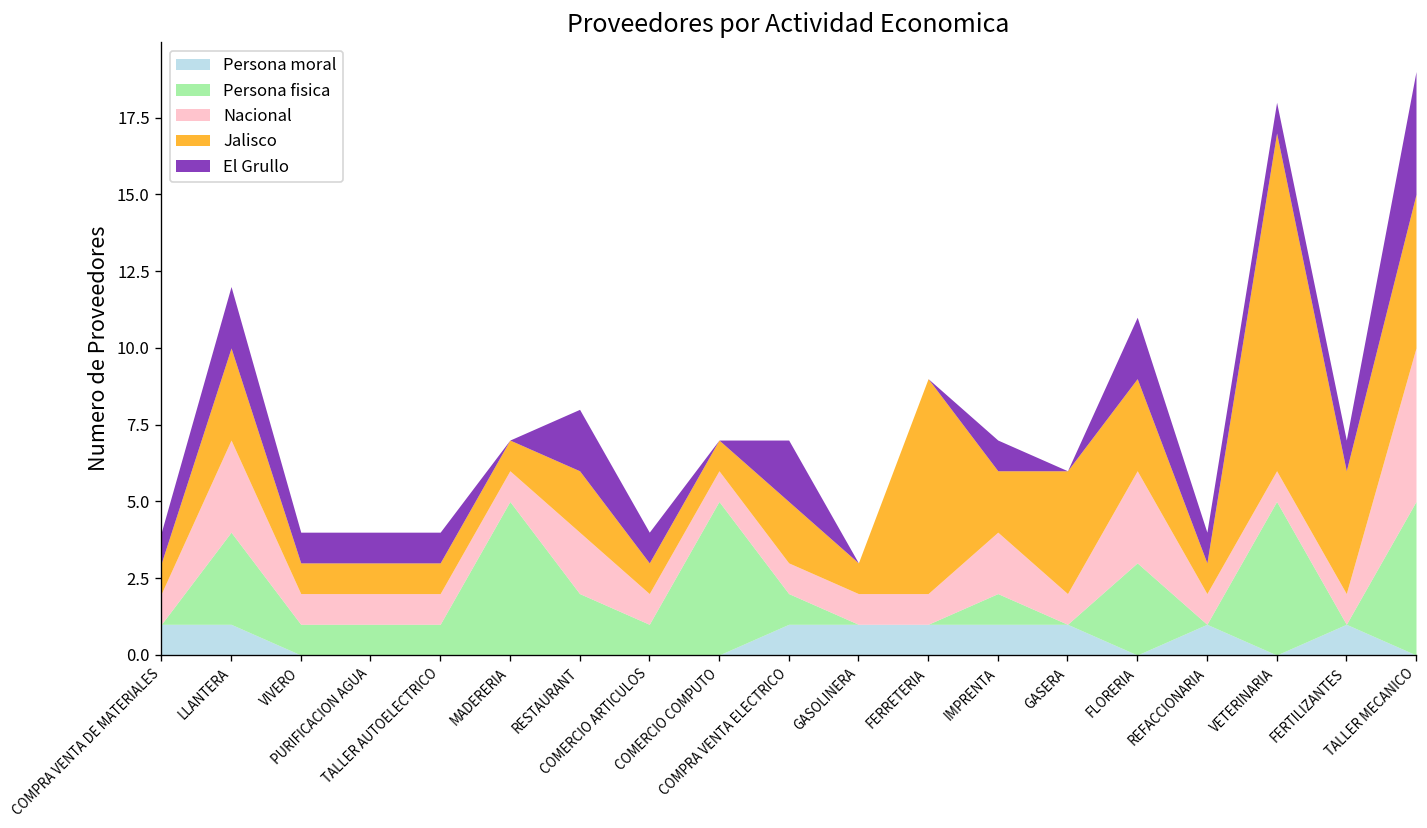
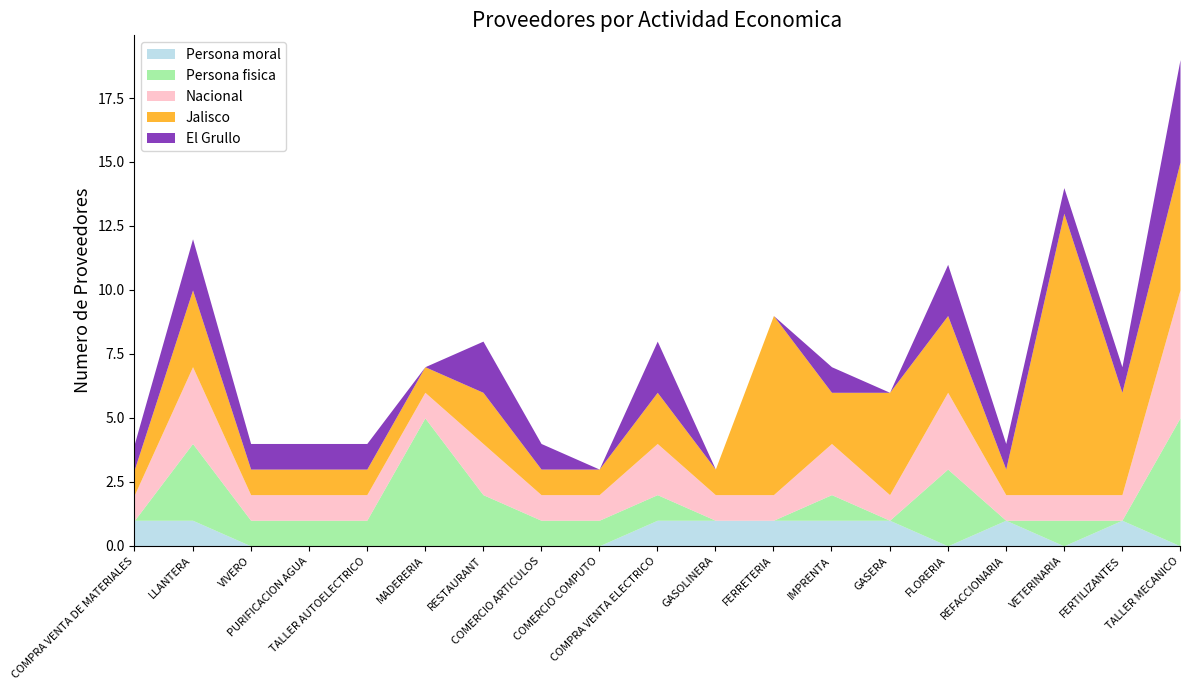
  {
    "Persona moral": {
      "LLANTERA": 1,
      "VIVERO": 0,
      "PURIFICACION AGUA": 0,
      "TALLER AUTOELECTRICO": 0,
      "MADERERIA": 0,
      "RESTAURANT": 0,
      "COMERCIO ARTICULOS": 0,
      "COMERCIO COMPUTO": 0,
      "COMPRA VENTA ELECTRICO": 1,
      "IMPRENTA": 1,
      "FLORERIA": 0,
      "VETERINARIA": 0,
      "TALLER MECANICO": 0
    },
    "Persona fisica": {
-     "COMERCIO COMPUTO": 5,
-     "VETERINARIA": 5
+     "COMERCIO COMPUTO": 1,
+     "VETERINARIA": 1
    },
    "Nacional": {
      "COMPRA VENTA DE MATERIALES": 1,
      "LLANTERA": 3,
      "VIVERO": 1,
      "PURIFICACION AGUA": 1,
      "TALLER AUTOELECTRICO": 1,
      "MADERERIA": 1,
      "RESTAURANT": 2,
      "COMERCIO ARTICULOS": 1,
      "COMERCIO COMPUTO": 1,
-     "COMPRA VENTA ELECTRICO": 1,
+     "COMPRA VENTA ELECTRICO": 2,
      "GASOLINERA": 1,
      "FERRETERIA": 1,
      "IMPRENTA": 2,
      "GASERA": 1,
      "FLORERIA": 3,
      "REFACCIONARIA": 1,
      "VETERINARIA": 1,
      "FERTILIZANTES": 1,
      "TALLER MECANICO": 5
    },
    "Jalisco": {
      "COMPRA VENTA DE MATERIALES": 1,
      "LLANTERA": 3,
      "VIVERO": 1,
      "PURIFICACION AGUA": 1,
      "TALLER AUTOELECTRICO": 1,
      "RESTAURANT": 2,
      "COMERCIO ARTICULOS": 1,
      "COMPRA VENTA ELECTRICO": 2,
      "IMPRENTA": 2,
      "FLORERIA": 3,
      "REFACCIONARIA": 1,
      "VETERINARIA": 11,
      "FERTILIZANTES": 4,
      "TALLER MECANICO": 5
    },
    "El Grullo": {
      "COMPRA VENTA DE MATERIALES": 1,
      "LLANTERA": 2,
      "VIVERO": 1,
      "PURIFICACION AGUA": 1,
      "TALLER AUTOELECTRICO": 1,
      "RESTAURANT": 2,
      "COMERCIO ARTICULOS": 1,
      "COMPRA VENTA ELECTRICO": 2,
      "IMPRENTA": 1,
      "FLORERIA": 2,
      "REFACCIONARIA": 1,
      "VETERINARIA": 1,
      "FERTILIZANTES": 1,
      "TALLER MECANICO": 4
    }
  }
